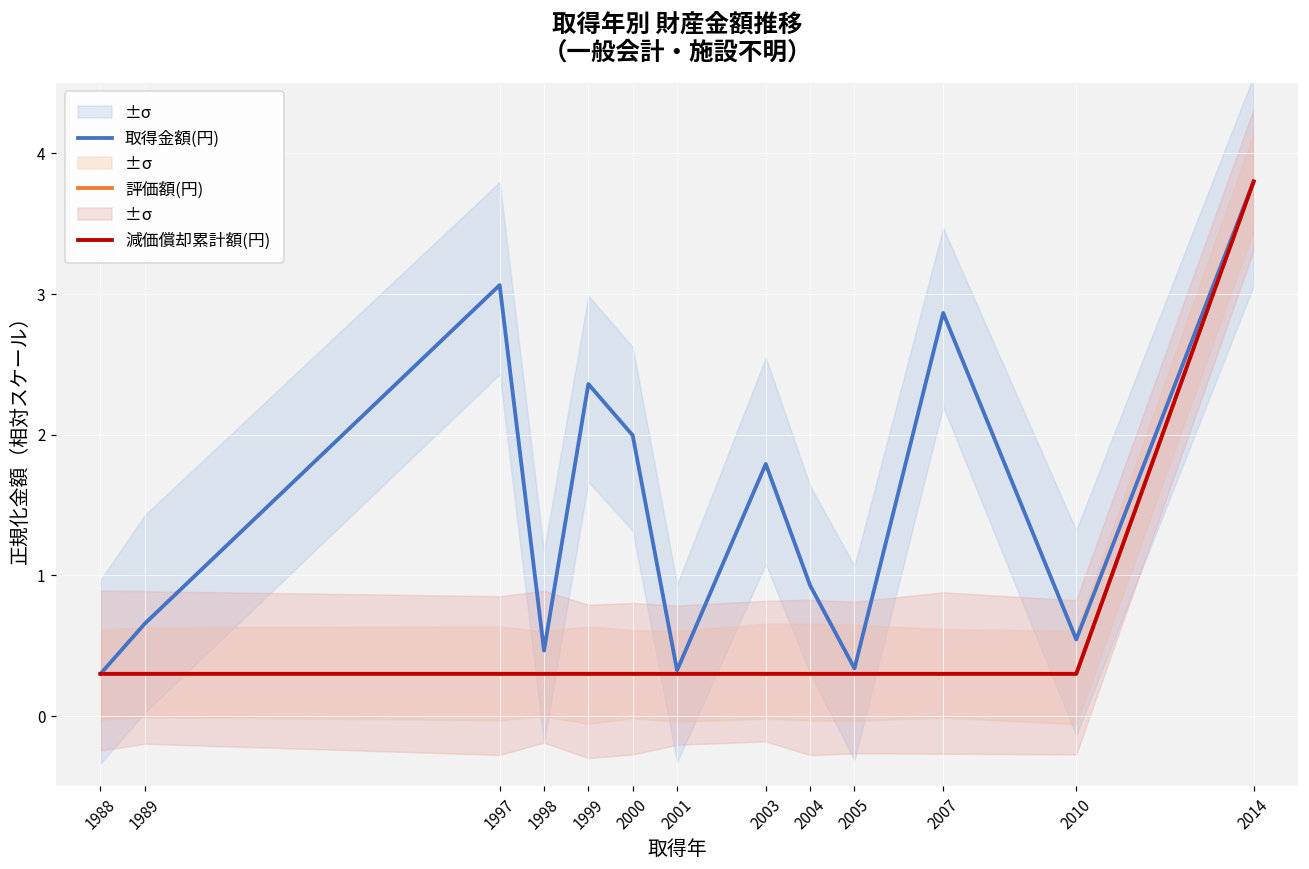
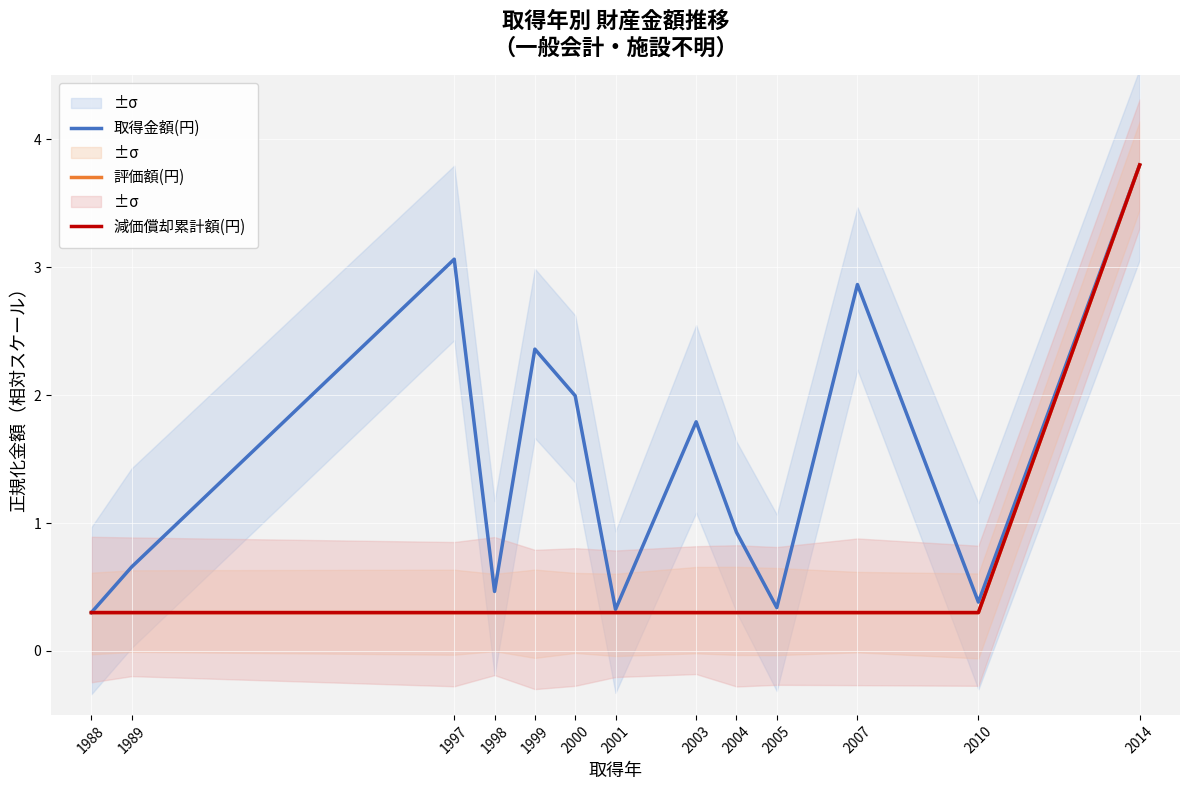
  {
    "取得金額(円)": {
      "1989": 0.66,
      "1997": 3.06,
      "1998": 0.47,
      "1999": 2.36,
      "2000": 2.00,
      "2001": 0.32,
      "2003": 1.79,
      "2004": 0.93,
      "2005": 0.34,
      "2007": 2.87,
-     "2010": 0.54
+     "2010": 0.38
    },
    "減価償却累計額(円)": {
      "1989": 0.30,
      "1997": 0.30,
      "1998": 0.30,
      "1999": 0.30,
      "2000": 0.30,
      "2001": 0.30,
      "2003": 0.30,
      "2004": 0.30,
      "2005": 0.30,
      "2007": 0.30,
      "2010": 0.30
    }
  }
